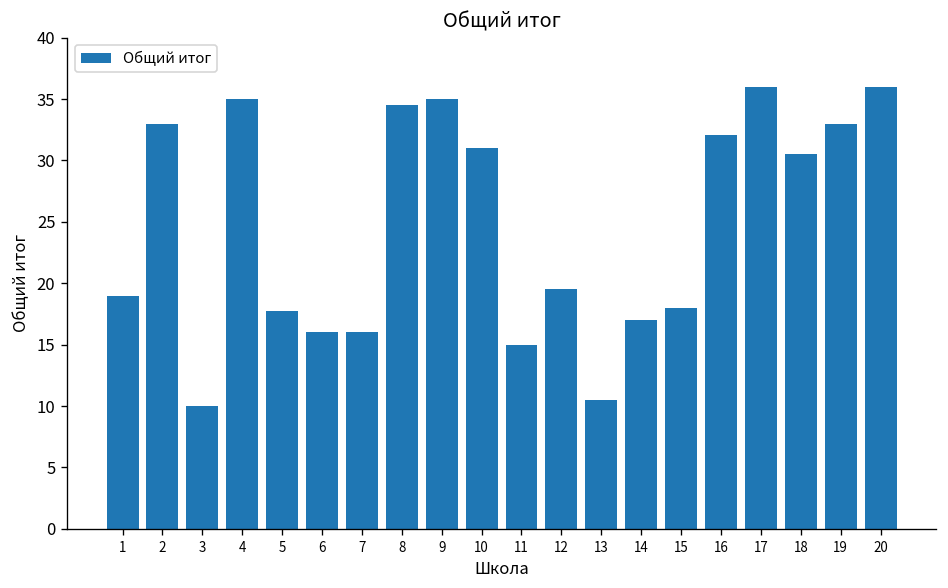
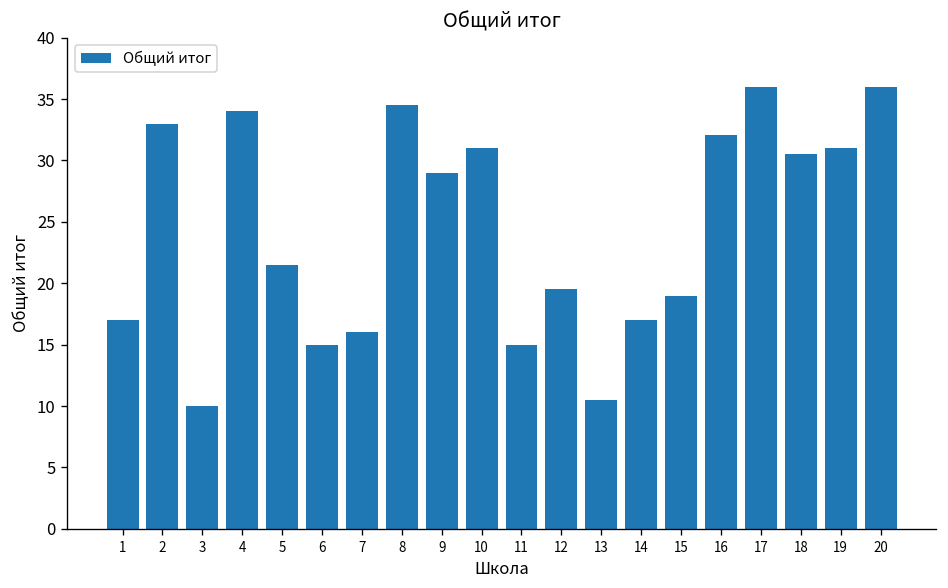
  {
-   "1": 19,
+   "1": 17,
    "2": 33.0,
    "3": 10.0,
-   "4": 35,
-   "5": 17.7,
-   "6": 16,
+   "4": 34,
+   "5": 21.5,
+   "6": 15,
    "7": 16.0,
    "8": 34.5,
-   "9": 35,
+   "9": 29,
    "10": 31.0,
    "11": 15.0,
    "12": 19.5,
    "13": 10.5,
    "14": 17.0,
-   "15": 18,
+   "15": 19,
    "16": 32.1,
    "17": 36.0,
    "18": 30.5,
-   "19": 33,
+   "19": 31,
    "20": 36.0
  }
